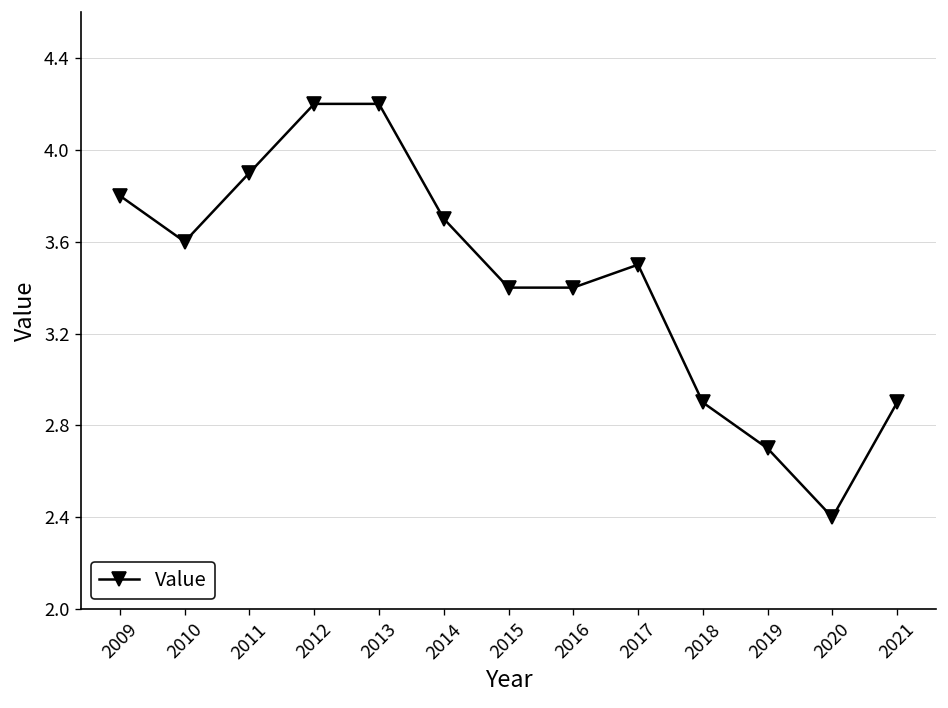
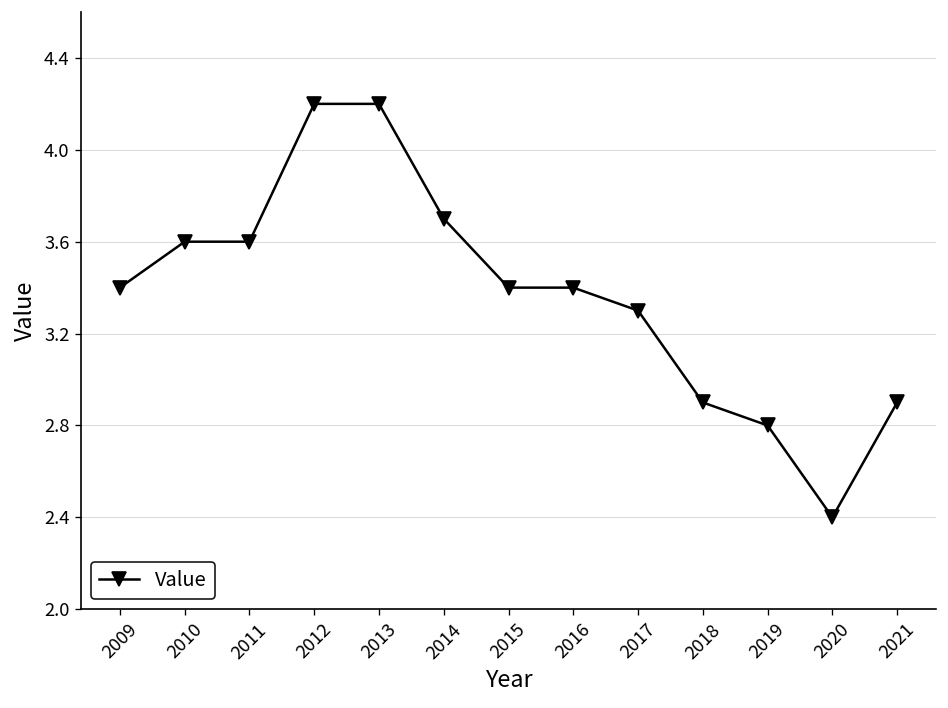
  {
-   "2009": 3.8,
+   "2009": 3.4,
    "2010": 3.6,
-   "2011": 3.9,
+   "2011": 3.6,
    "2012": 4.2,
    "2013": 4.2,
    "2014": 3.7,
    "2015": 3.4,
    "2016": 3.4,
-   "2017": 3.5,
+   "2017": 3.3,
    "2018": 2.9,
-   "2019": 2.7,
+   "2019": 2.8,
    "2020": 2.4,
    "2021": 2.9
  }
